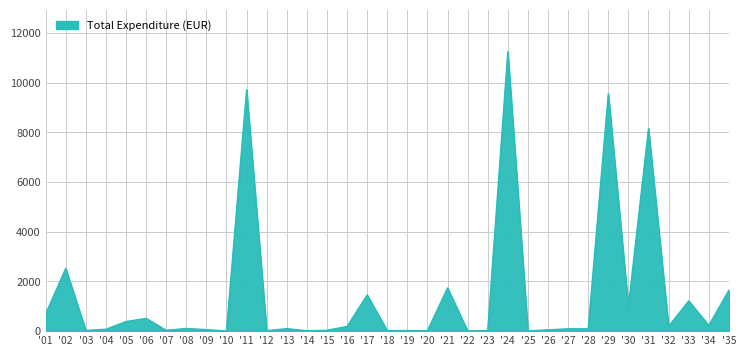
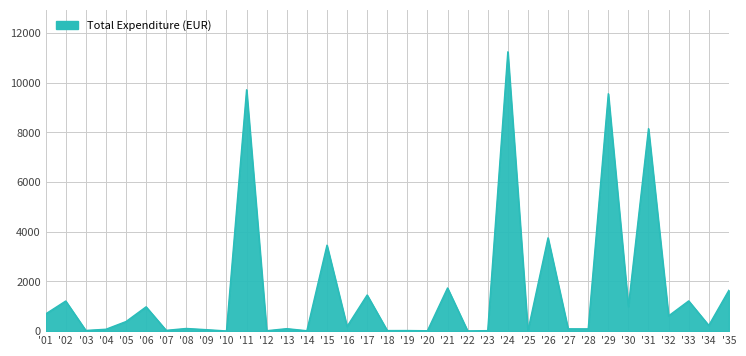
  {
    "'01": 700,
-   "'02": 2500,
+   "'02": 1200,
    "'03": 0,
    "'04": 100,
    "'05": 400,
-   "'06": 500,
+   "'06": 1000,
    "'07": 0,
    "'08": 100,
    "'09": 100,
    "'10": 0,
    "'11": 9700,
    "'12": 0,
    "'13": 100,
    "'14": 0,
-   "'15": 0,
+   "'15": 3500,
    "'16": 200,
    "'17": 1500,
    "'18": 0,
    "'19": 0,
    "'20": 0,
    "'21": 1700,
    "'22": 0,
    "'23": 0,
    "'24": 11300,
    "'25": 0,
-   "'26": 100,
+   "'26": 3800,
    "'27": 100,
    "'28": 100,
    "'29": 9600,
    "'30": 1000,
    "'31": 8200,
-   "'32": 200,
+   "'32": 600,
    "'33": 1200,
    "'34": 200,
    "'35": 1600
  }
